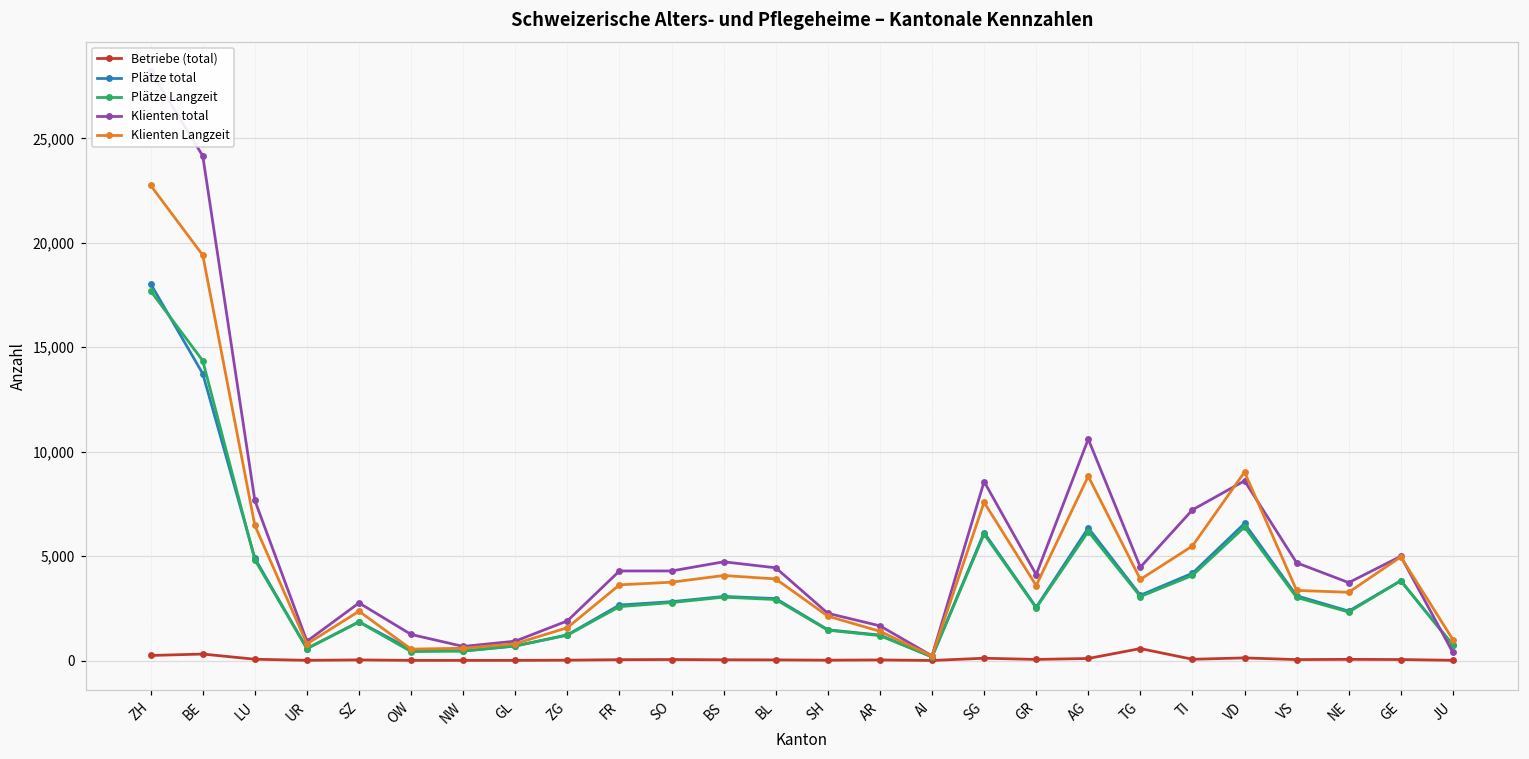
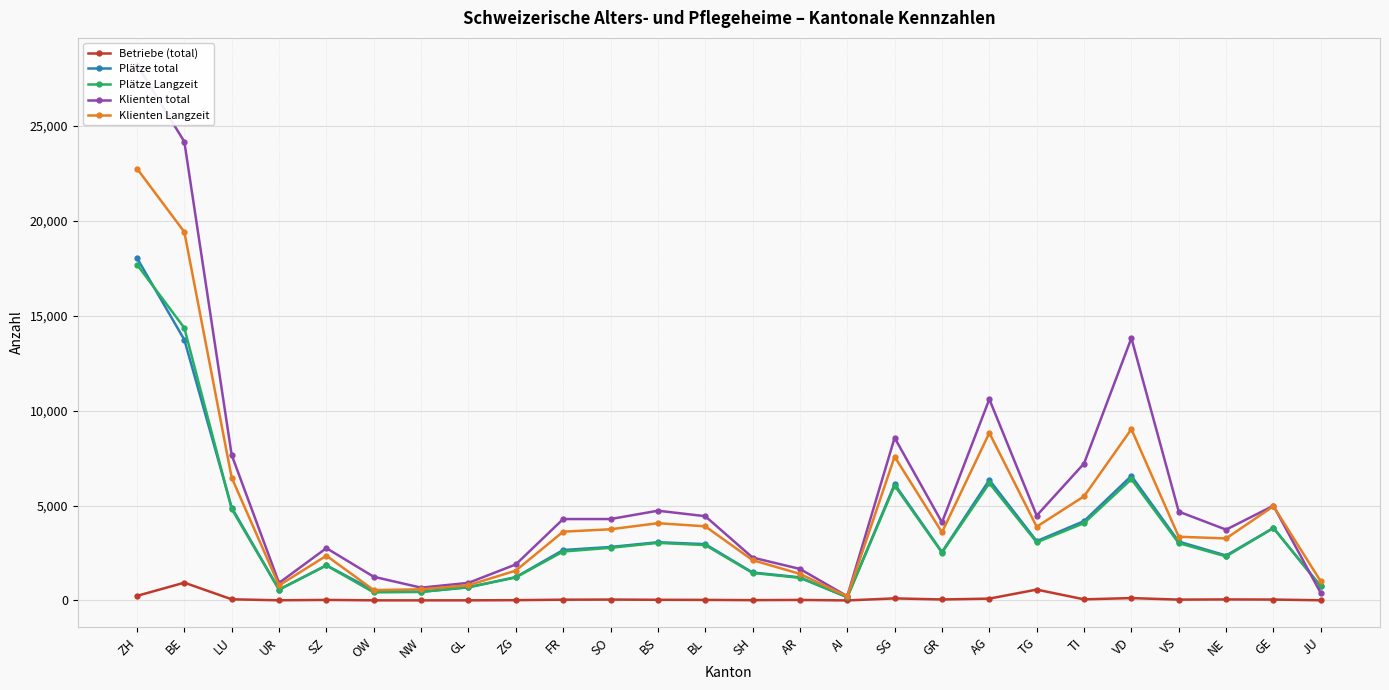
  {
    "Betriebe (total)": {
      "ZH": "200",
-     "BE": "300",
+     "BE": "900",
      "LU": "100",
      "UR": "0",
      "SZ": "0",
      "OW": "0",
      "NW": "0",
      "GL": "0",
      "ZG": "0",
      "FR": "0",
      "SO": "0",
      "BS": "0",
      "BL": "0",
      "SH": "0",
      "AR": "0",
      "AI": "0",
      "SG": "100",
      "GR": "100",
      "AG": "100",
      "TG": "600",
      "TI": "100",
      "VD": "100",
      "VS": "0",
      "NE": "100",
      "GE": "0",
      "JU": "0"
    },
    "Plätze total": {
      "ZH": "18,000",
      "BE": "13,700",
      "AG": "6,300",
      "VD": "6,600"
    },
    "Plätze Langzeit": {
      "ZH": "17,700",
      "BE": "14,400",
      "AG": "6,200",
      "VD": "6,400"
    },
    "Klienten total": {
      "BE": "24,200",
      "LU": "7,700",
      "SZ": "2,800",
      "OW": "1,200",
      "ZG": "1,900",
      "FR": "4,300",
      "SO": "4,300",
      "BS": "4,700",
      "BL": "4,400",
      "AR": "1,700",
      "SG": "8,600",
      "GR": "4,100",
      "AG": "10,600",
      "TG": "4,500",
      "TI": "7,200",
-     "VD": "8,600",
+     "VD": "13,800",
      "VS": "4,700",
      "NE": "3,700",
      "JU": "400"
    },
    "Klienten Langzeit": {
      "ZH": "22,700",
      "BE": "19,400",
      "LU": "6,500",
      "SZ": "2,400",
      "ZG": "1,600",
      "FR": "3,600",
      "SO": "3,800",
      "BS": "4,100",
      "BL": "3,900",
      "AR": "1,400",
      "SG": "7,600",
      "GR": "3,600",
      "AG": "8,800",
      "TG": "3,900",
      "TI": "5,500",
      "VD": "9,000",
      "VS": "3,400",
      "NE": "3,300",
      "JU": "1,000"
    }
  }
